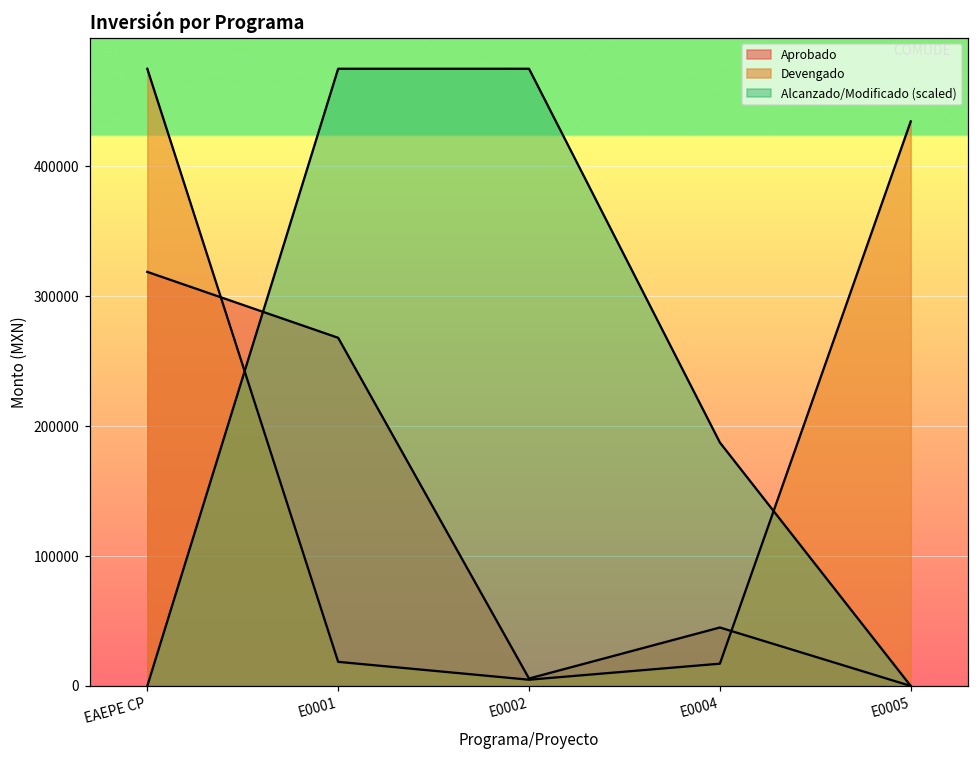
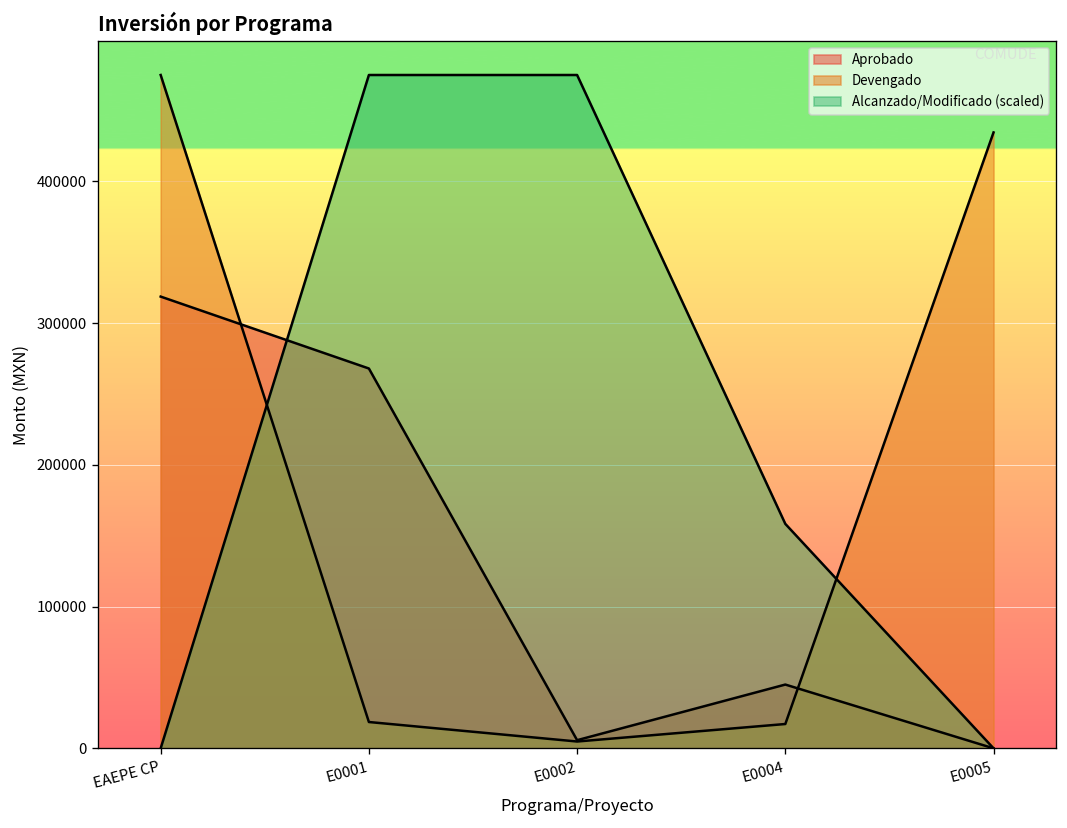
  {
    "Alcanzado/Modificado (scaled)": {
      "EAEPE CP": 0,
      "E0001": 475000,
      "E0002": 475000,
-     "E0004": 187000
+     "E0004": 158000
    }
  }
